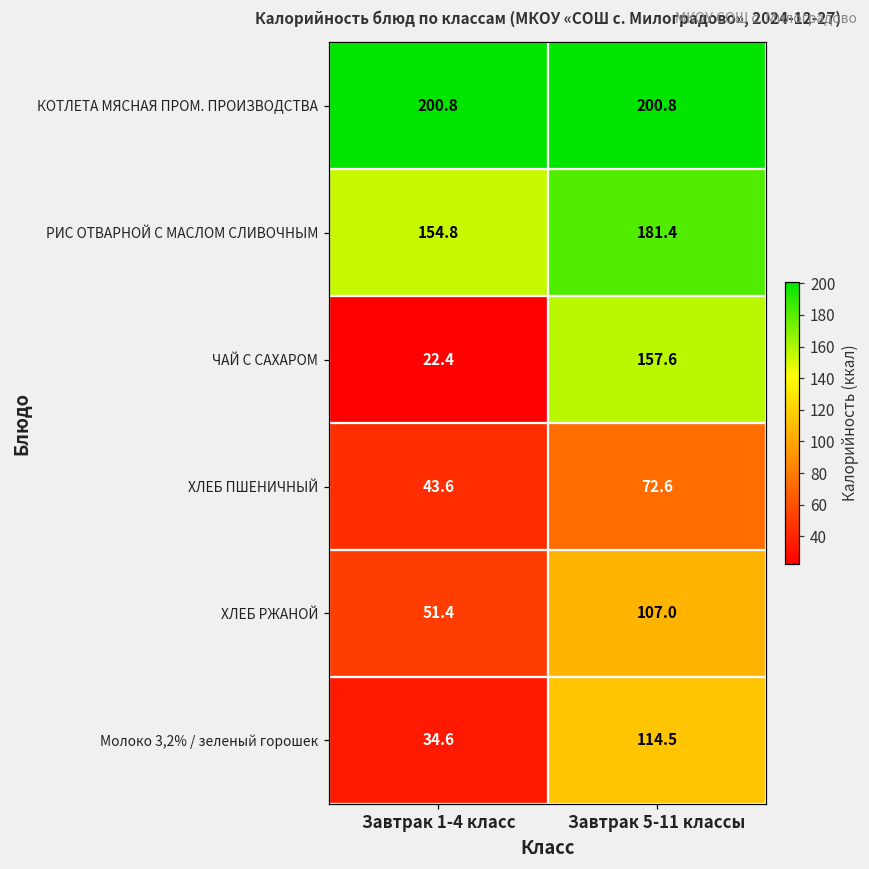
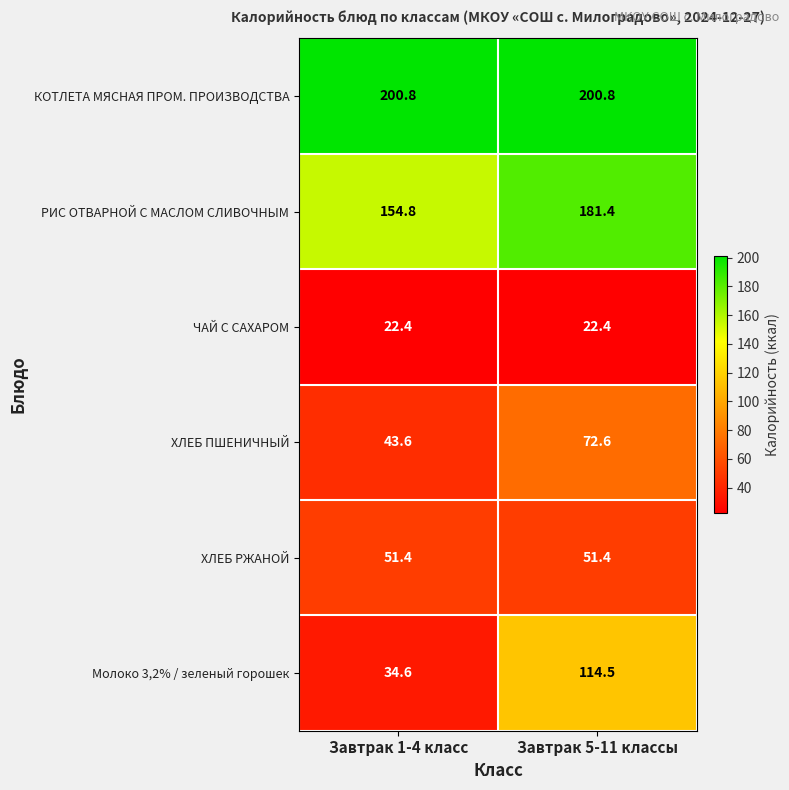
  {
    "КОТЛЕТА МЯСНАЯ ПРОМ. ПРОИЗВОДСТВА": {
      "Завтрак 1-4 класс": 200.8,
      "Завтрак 5-11 классы": 200.8
    },
    "РИС ОТВАРНОЙ С МАСЛОМ СЛИВОЧНЫМ": {
      "Завтрак 1-4 класс": 154.8,
      "Завтрак 5-11 классы": 181.4
    },
    "ЧАЙ С САХАРОМ": {
      "Завтрак 1-4 класс": 22.4,
-     "Завтрак 5-11 классы": 157.6
+     "Завтрак 5-11 классы": 22.4
    },
    "ХЛЕБ ПШЕНИЧНЫЙ": {
      "Завтрак 1-4 класс": 43.6,
      "Завтрак 5-11 классы": 72.6
    },
    "ХЛЕБ РЖАНОЙ": {
      "Завтрак 1-4 класс": 51.4,
-     "Завтрак 5-11 классы": 107.0
+     "Завтрак 5-11 классы": 51.4
    },
    "Молоко 3,2% / зеленый горошек": {
      "Завтрак 1-4 класс": 34.6,
      "Завтрак 5-11 классы": 114.5
    }
  }
